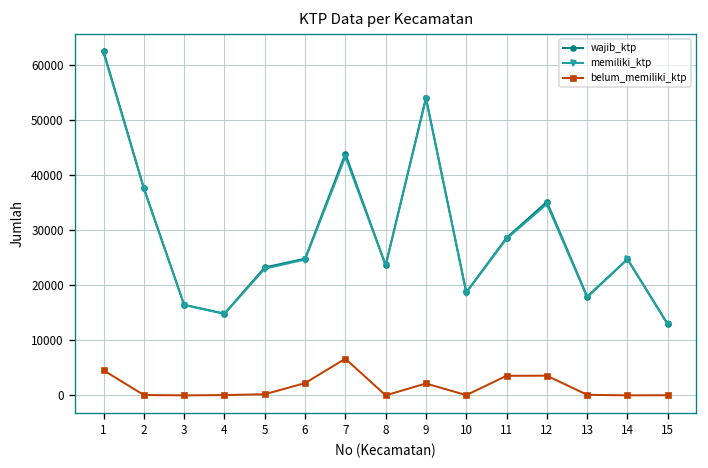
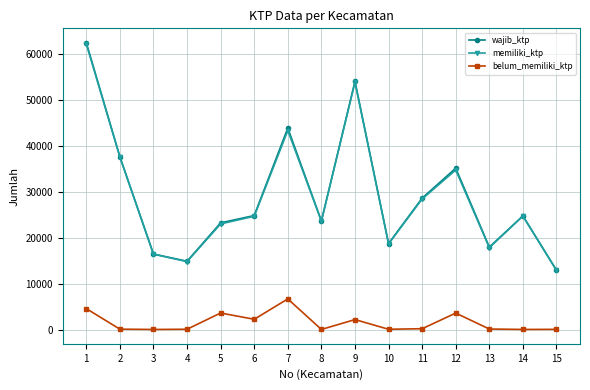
  {
    "belum_memiliki_ktp": {
      "1": 5000,
      "2": 0,
      "3": 0,
      "4": 0,
-     "5": 0,
+     "5": 4000,
      "6": 2000,
      "7": 7000,
      "8": 0,
      "9": 2000,
      "10": 0,
-     "11": 4000,
+     "11": 0,
      "12": 4000,
      "13": 0,
      "14": 0,
      "15": 0
    }
  }
